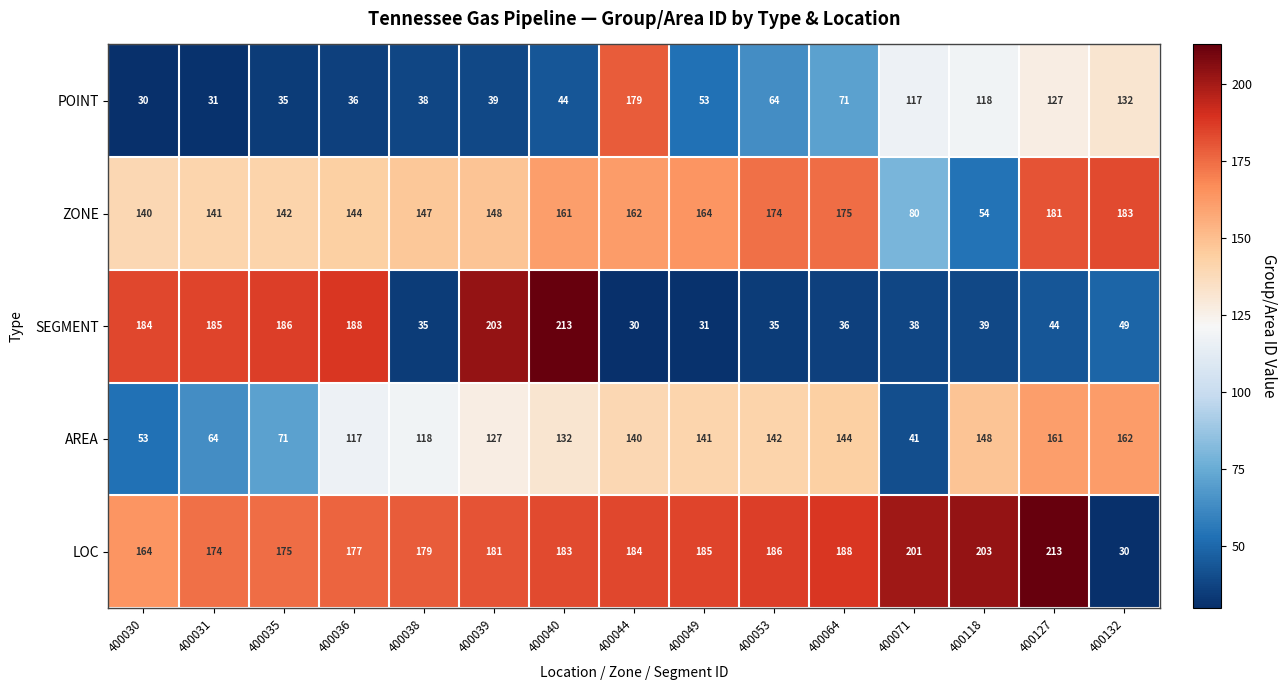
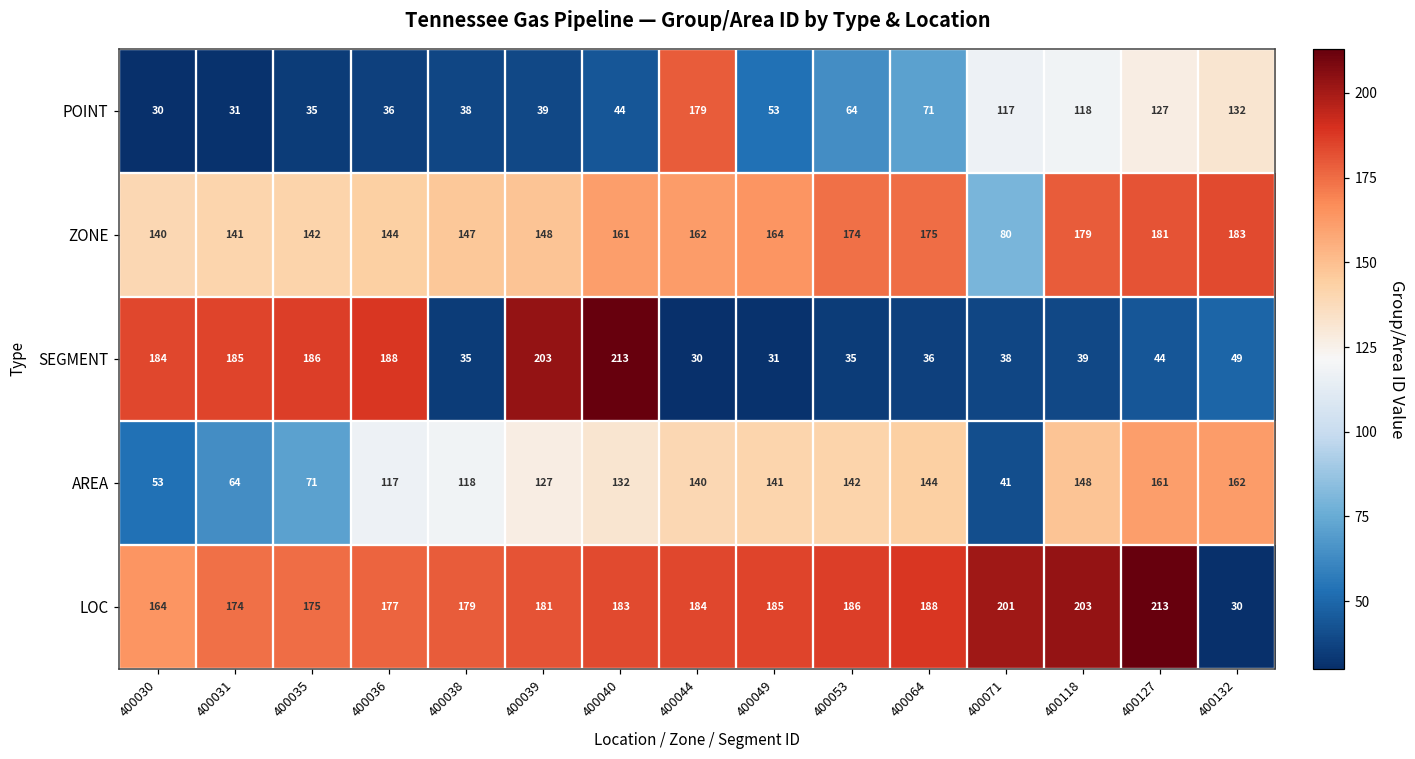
  {
    "POINT": {
      "400030": 30,
      "400031": 31,
      "400035": 35,
      "400036": 36,
      "400038": 38,
      "400039": 39,
      "400040": 44,
      "400044": 179,
      "400049": 53,
      "400053": 64,
      "400064": 71,
      "400071": 117,
      "400118": 118,
      "400127": 127,
      "400132": 132
    },
    "ZONE": {
      "400030": 140,
      "400031": 141,
      "400035": 142,
      "400036": 144,
      "400038": 147,
      "400039": 148,
      "400040": 161,
      "400044": 162,
      "400049": 164,
      "400053": 174,
      "400064": 175,
      "400071": 80,
-     "400118": 54,
+     "400118": 179,
      "400127": 181,
      "400132": 183
    },
    "SEGMENT": {
      "400030": 184,
      "400031": 185,
      "400035": 186,
      "400036": 188,
      "400038": 35,
      "400039": 203,
      "400040": 213,
      "400044": 30,
      "400049": 31,
      "400053": 35,
      "400064": 36,
      "400071": 38,
      "400118": 39,
      "400127": 44,
      "400132": 49
    },
    "AREA": {
      "400030": 53,
      "400031": 64,
      "400035": 71,
      "400036": 117,
      "400038": 118,
      "400039": 127,
      "400040": 132,
      "400044": 140,
      "400049": 141,
      "400053": 142,
      "400064": 144,
      "400071": 41,
      "400118": 148,
      "400127": 161,
      "400132": 162
    },
    "LOC": {
      "400030": 164,
      "400031": 174,
      "400035": 175,
      "400036": 177,
      "400038": 179,
      "400039": 181,
      "400040": 183,
      "400044": 184,
      "400049": 185,
      "400053": 186,
      "400064": 188,
      "400071": 201,
      "400118": 203,
      "400127": 213,
      "400132": 30
    }
  }
